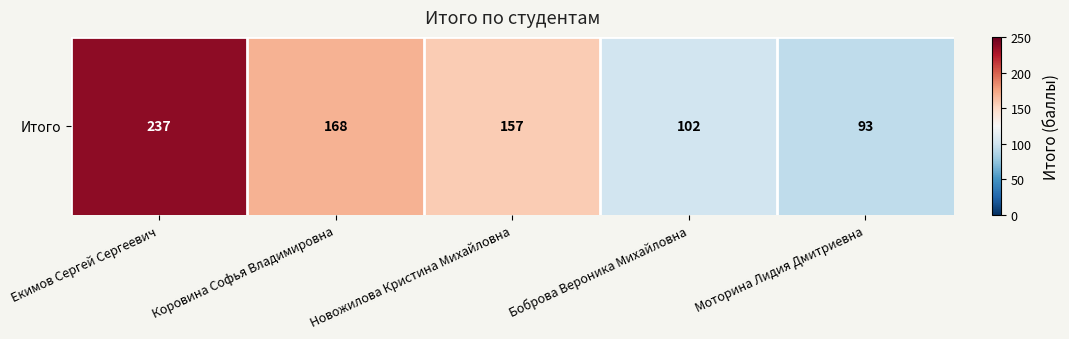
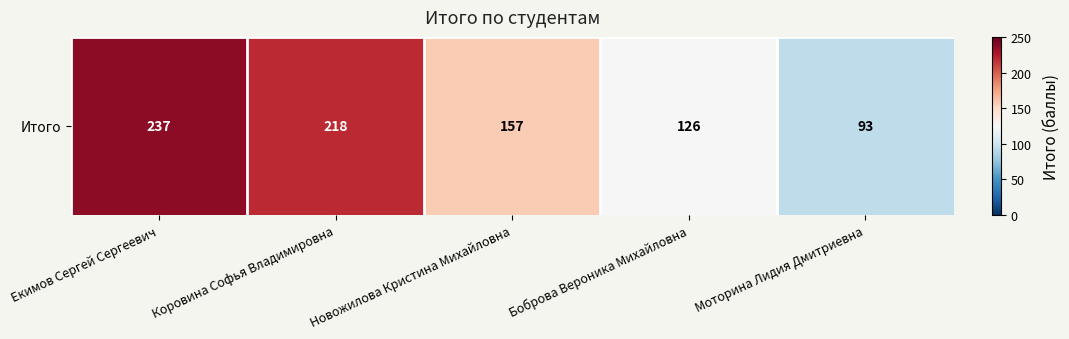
  {
    "Итого": {
      "Екимов Сергей Сергеевич": 237,
-     "Коровина Софья Владимировна": 168,
+     "Коровина Софья Владимировна": 218,
      "Новожилова Кристина Михайловна": 157,
-     "Боброва Вероника Михайловна": 102,
+     "Боброва Вероника Михайловна": 126,
      "Моторина Лидия Дмитриевна": 93
    }
  }
